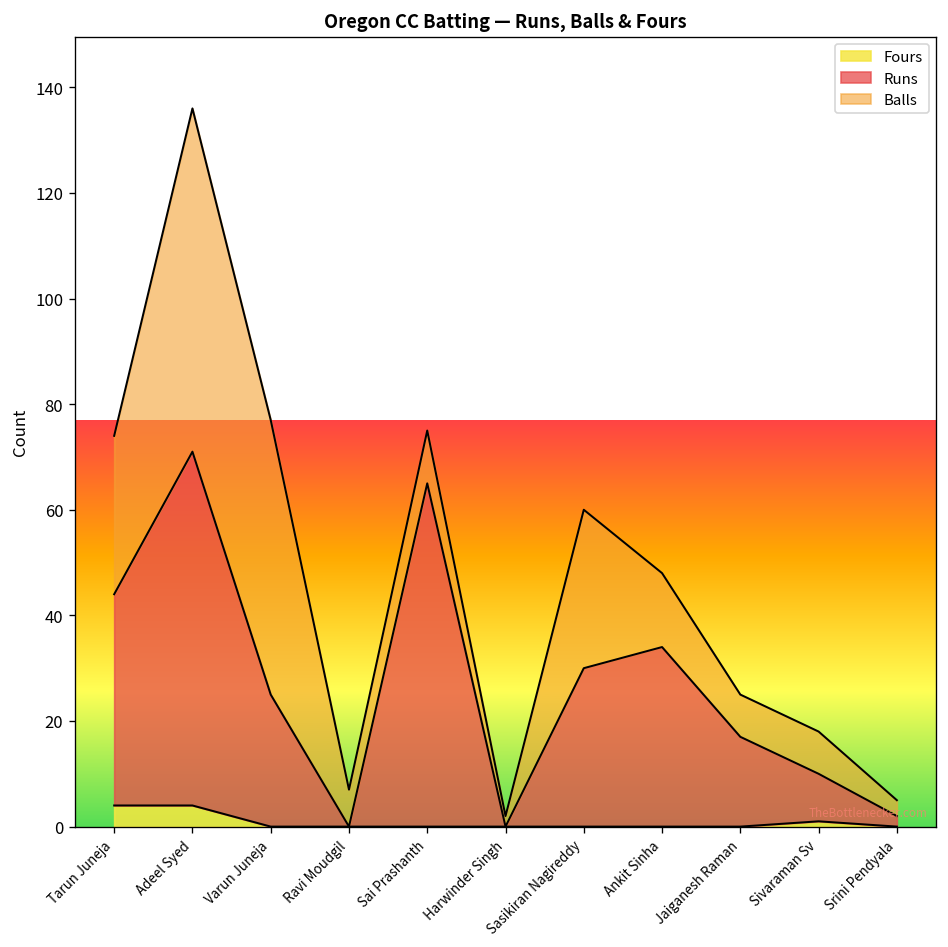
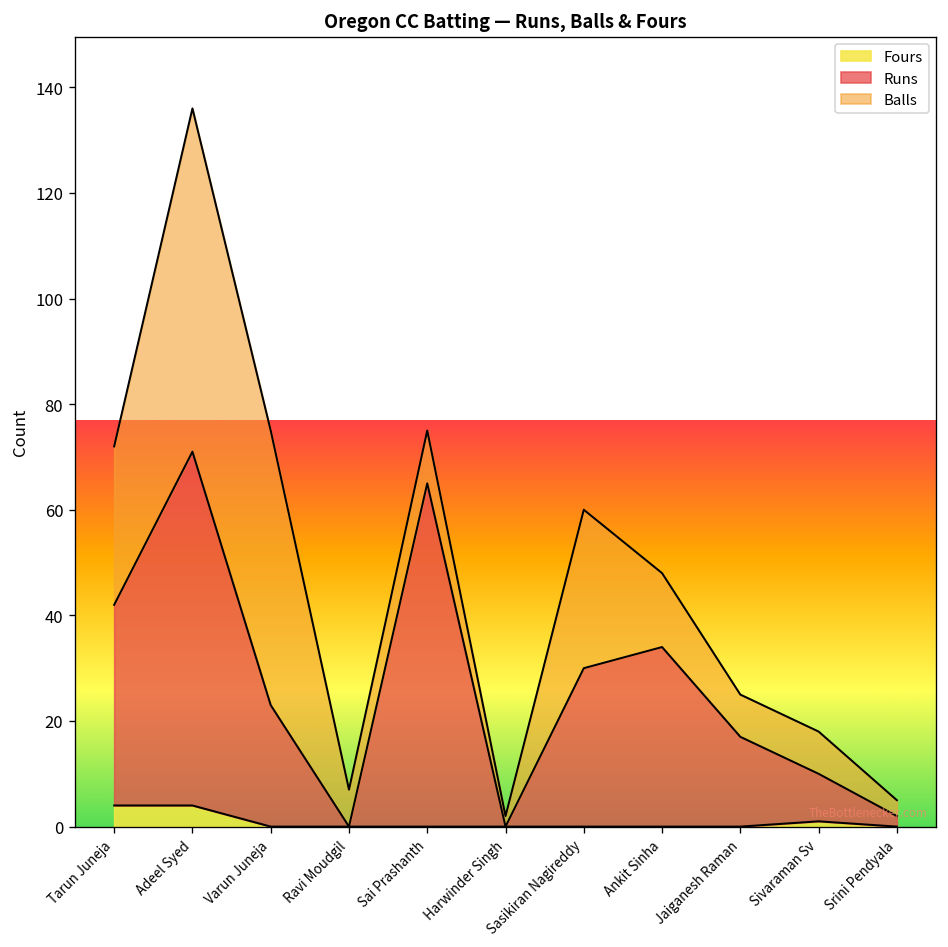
  {
    "Fours": {
      "Tarun Juneja": 4,
      "Adeel Syed": 4,
      "Varun Juneja": 0,
      "Sai Prashanth": 0,
      "Sasikiran Nagireddy": 0,
      "Ankit Sinha": 0,
      "Jaiganesh Raman": 0,
      "Sivaraman Sv": 1,
      "Srini Pendyala": 0
    },
    "Runs": {
-     "Tarun Juneja": 40,
+     "Tarun Juneja": 38,
      "Adeel Syed": 67,
-     "Varun Juneja": 25,
+     "Varun Juneja": 23,
      "Sai Prashanth": 65,
      "Sasikiran Nagireddy": 30,
      "Ankit Sinha": 34,
      "Jaiganesh Raman": 17,
      "Sivaraman Sv": 9,
      "Srini Pendyala": 2
    },
    "Balls": {
      "Tarun Juneja": 30,
      "Adeel Syed": 65,
      "Varun Juneja": 52,
      "Ravi Moudgil": 7,
      "Sai Prashanth": 10,
      "Harwinder Singh": 2,
      "Sasikiran Nagireddy": 30,
      "Ankit Sinha": 14,
      "Jaiganesh Raman": 8,
      "Sivaraman Sv": 8,
      "Srini Pendyala": 3
    }
  }
